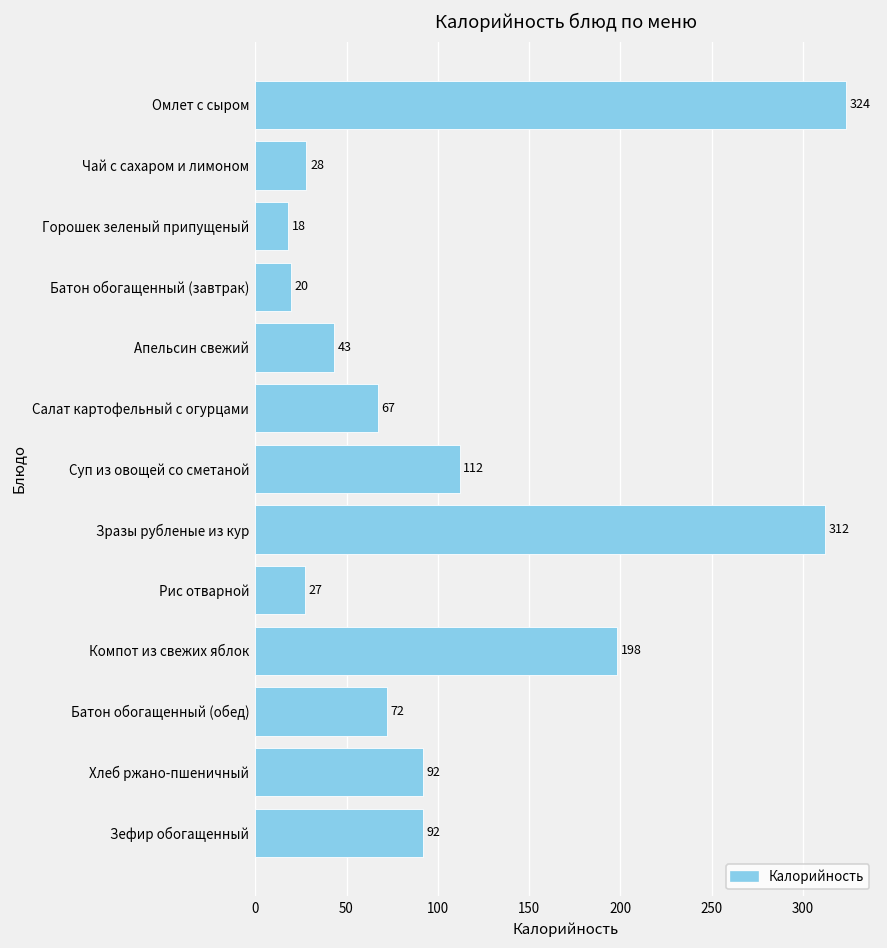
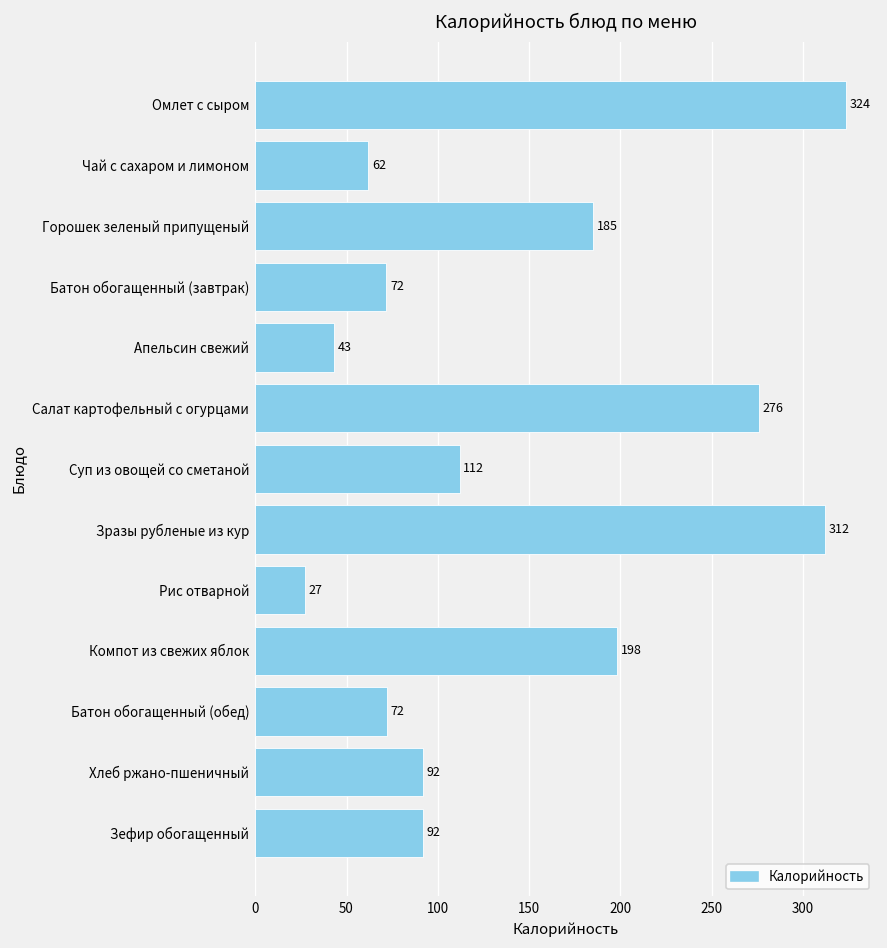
  {
    "Омлет с сыром": 324,
-   "Чай с сахаром и лимоном": 28,
-   "Горошек зеленый припущеный": 18,
-   "Батон обогащенный (завтрак)": 20,
+   "Чай с сахаром и лимоном": 62,
+   "Горошек зеленый припущеный": 185,
+   "Батон обогащенный (завтрак)": 72,
    "Апельсин свежий": 43,
-   "Салат картофельный с огурцами": 67,
+   "Салат картофельный с огурцами": 276,
    "Суп из овощей со сметаной": 112,
    "Зразы рубленые из кур": 312,
    "Рис отварной": 27,
    "Компот из свежих яблок": 198,
    "Батон обогащенный (обед)": 72,
    "Хлеб ржано-пшеничный": 92,
    "Зефир обогащенный": 92
  }
